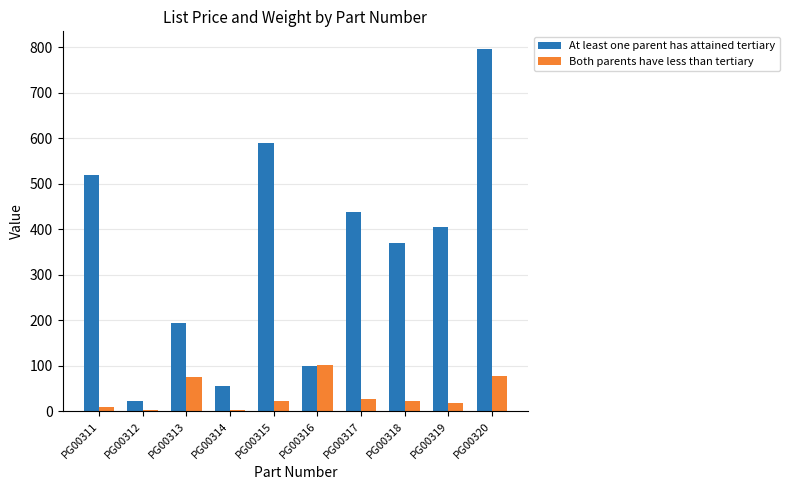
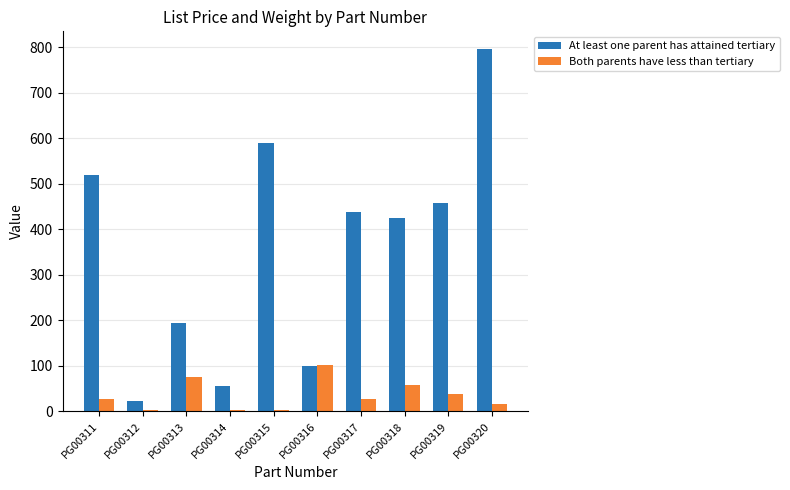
  {
    "At least one parent has attained tertiary": {
      "PG00311": 520,
      "PG00312": 20,
      "PG00313": 200,
      "PG00314": 60,
      "PG00315": 590,
      "PG00316": 100,
      "PG00317": 440,
-     "PG00318": 370,
-     "PG00319": 410,
+     "PG00318": 430,
+     "PG00319": 460,
      "PG00320": 800
    },
    "Both parents have less than tertiary": {
-     "PG00311": 10,
+     "PG00311": 30,
      "PG00313": 80,
-     "PG00315": 20,
+     "PG00315": 0,
      "PG00316": 100,
      "PG00317": 30,
-     "PG00318": 20,
-     "PG00319": 20,
-     "PG00320": 80
+     "PG00318": 60,
+     "PG00319": 40,
+     "PG00320": 20
    }
  }
